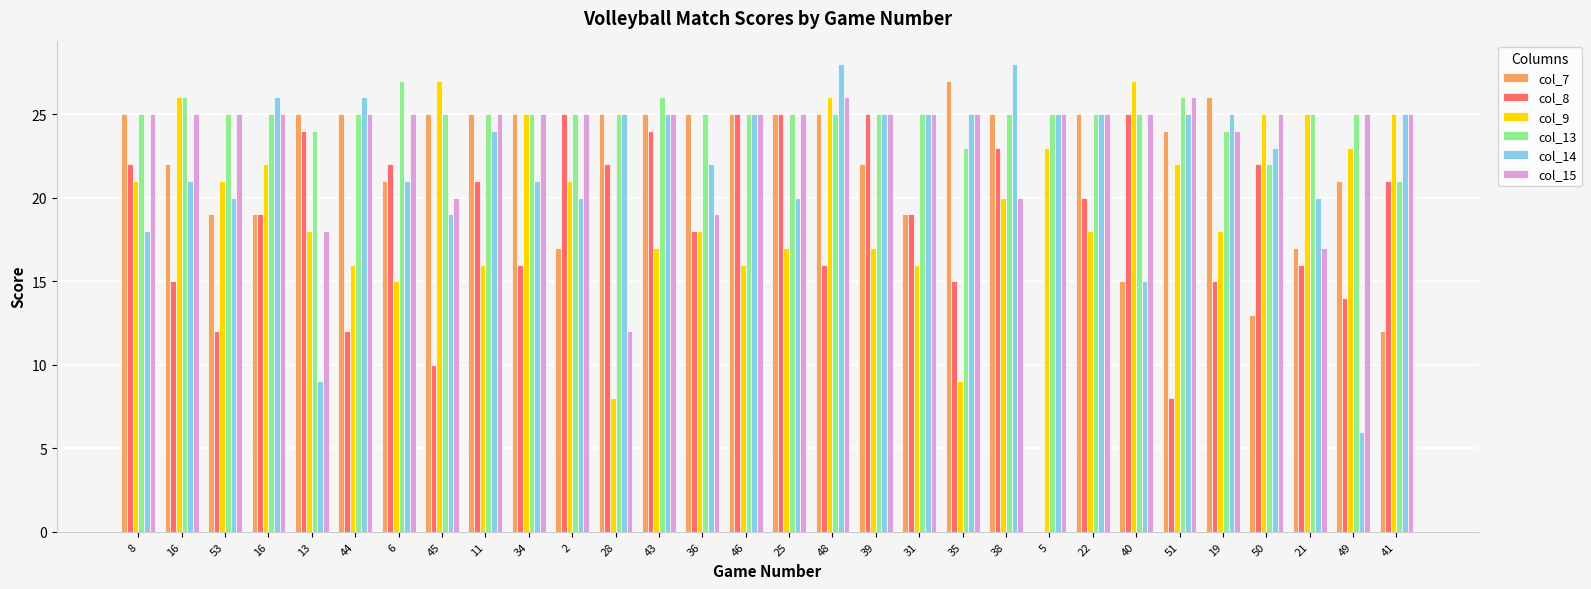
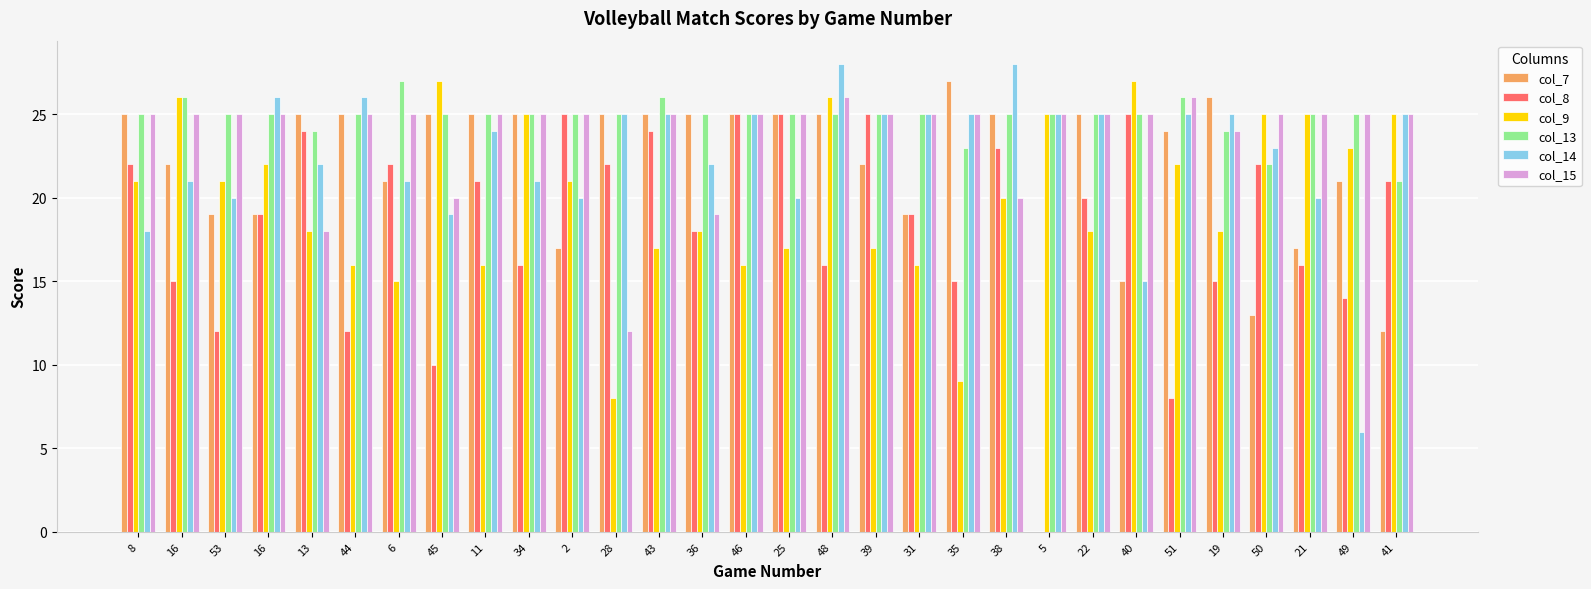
  {
    "col_9": {
      "8": 21,
      "53": 21,
      "13": 18,
      "44": 16,
      "6": 15,
      "45": 27,
      "11": 16,
      "34": 25,
      "2": 21,
      "28": 8,
      "43": 17,
      "36": 18,
      "46": 16,
      "25": 17,
      "48": 26,
      "39": 17,
      "31": 16,
      "35": 9,
      "38": 20,
-     "5": 23,
+     "5": 25,
      "22": 18,
      "40": 27,
      "51": 22,
      "19": 18,
      "50": 25,
      "21": 25,
      "49": 23,
      "41": 25
    },
    "col_13": {
      "8": 25,
      "53": 25,
      "13": 24,
      "44": 25,
      "6": 27,
      "45": 25,
      "11": 25,
      "34": 25,
      "2": 25,
      "28": 25,
      "43": 26,
      "36": 25,
      "46": 25,
      "25": 25,
      "48": 25,
      "39": 25,
      "31": 25,
      "35": 23,
      "38": 25,
      "5": 25,
      "22": 25,
      "40": 25,
      "51": 26,
      "19": 24,
      "50": 22,
      "21": 25,
      "49": 25,
      "41": 21
    },
    "col_14": {
      "8": 18,
      "53": 20,
-     "13": 9,
+     "13": 22,
      "44": 26,
      "6": 21,
      "45": 19,
      "11": 24,
      "34": 21,
      "2": 20,
      "28": 25,
      "43": 25,
      "36": 22,
      "46": 25,
      "25": 20,
      "48": 28,
      "39": 25,
      "31": 25,
      "35": 25,
      "38": 28,
      "5": 25,
      "22": 25,
      "40": 15,
      "51": 25,
      "19": 25,
      "50": 23,
      "21": 20,
      "49": 6,
      "41": 25
    },
    "col_15": {
      "8": 25,
      "53": 25,
      "13": 18,
      "44": 25,
      "6": 25,
      "45": 20,
      "11": 25,
      "34": 25,
      "2": 25,
      "28": 12,
      "43": 25,
      "36": 19,
      "46": 25,
      "25": 25,
      "48": 26,
      "39": 25,
      "31": 25,
      "35": 25,
      "38": 20,
      "5": 25,
      "22": 25,
      "40": 25,
      "51": 26,
      "19": 24,
      "50": 25,
-     "21": 17,
+     "21": 25,
      "49": 25,
      "41": 25
    }
  }
